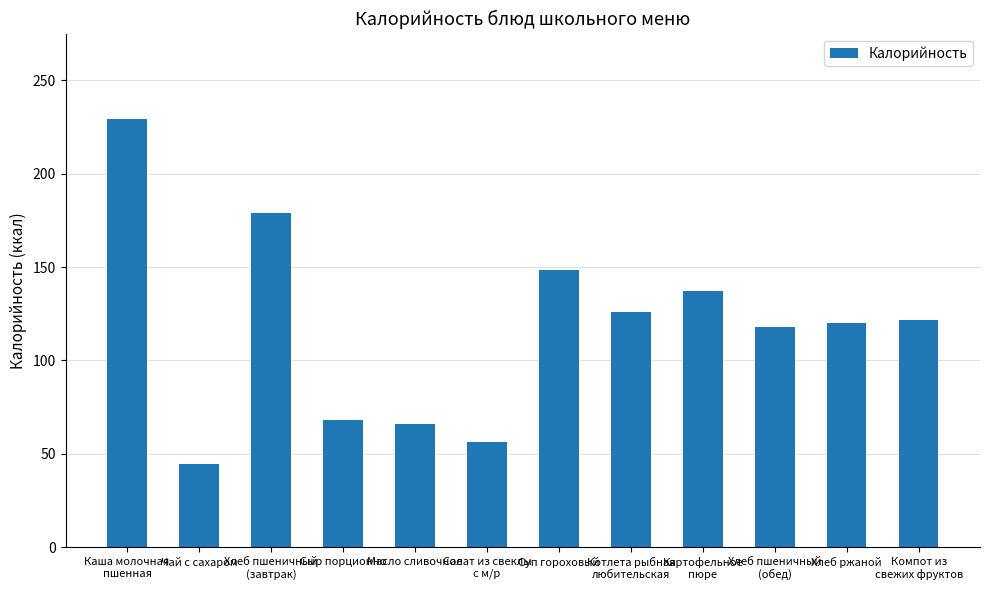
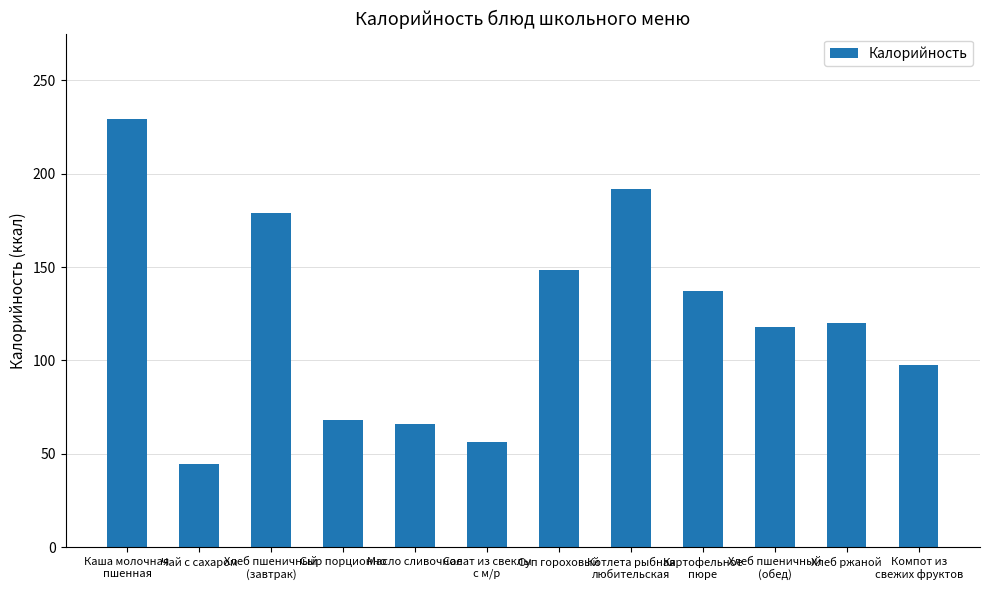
  {
    "Каша молочная пшенная": 229,
    "Хлеб пшеничный (завтрак)": 179,
    "Салат из свеклы с м/р": 56,
-   "Котлета рыбная любительская": 126,
+   "Котлета рыбная любительская": 192,
    "Хлеб ржаной": 120,
-   "Компот из свежих фруктов": 122
+   "Компот из свежих фруктов": 98
  }
